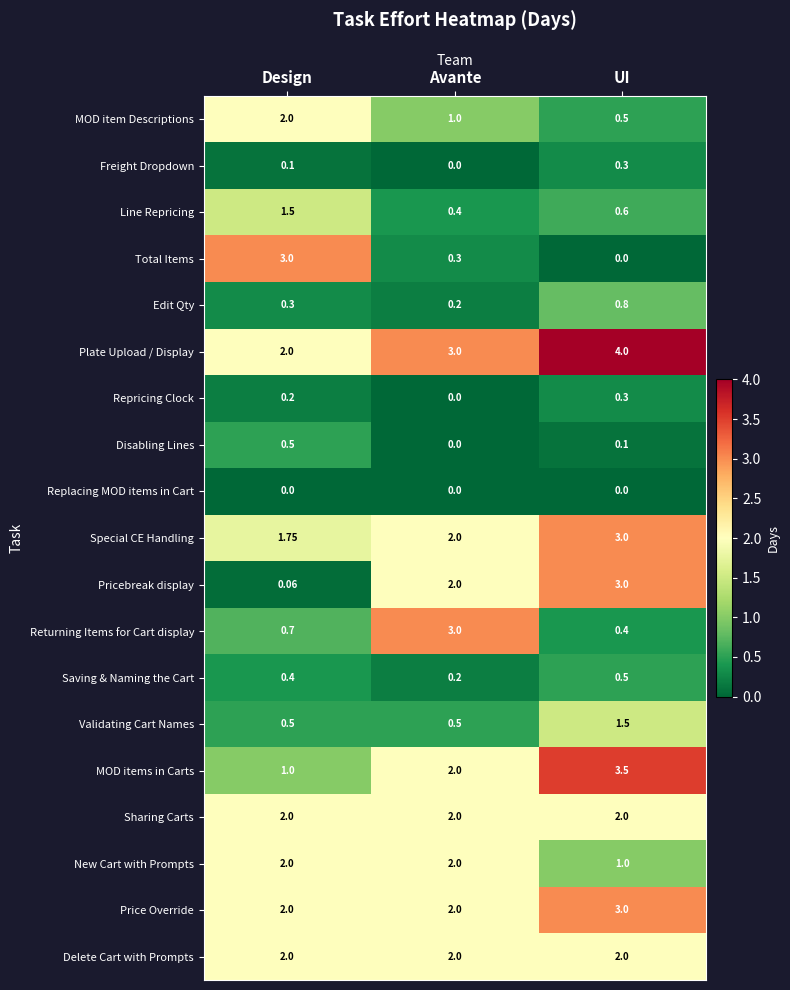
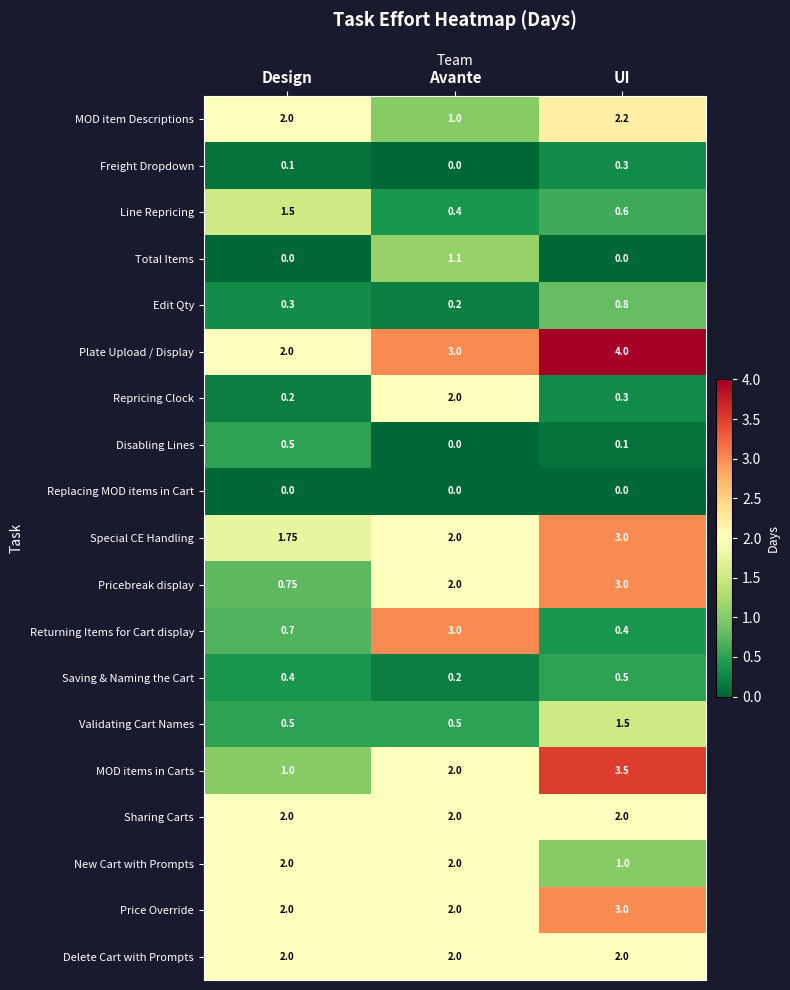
  {
    "MOD item Descriptions": {
      "Design": 2.0,
      "Avante": 1.0,
-     "UI": 0.5
+     "UI": 2.2
    },
    "Freight Dropdown": {
      "Design": 0.1,
      "Avante": 0.0,
      "UI": 0.3
    },
    "Line Repricing": {
      "Design": 1.5,
      "Avante": 0.4,
      "UI": 0.6
    },
    "Total Items": {
-     "Design": 3.0,
-     "Avante": 0.3,
+     "Design": 0.0,
+     "Avante": 1.1,
      "UI": 0.0
    },
    "Edit Qty": {
      "Design": 0.3,
      "Avante": 0.2,
      "UI": 0.8
    },
    "Plate Upload / Display": {
      "Design": 2.0,
      "Avante": 3.0,
      "UI": 4.0
    },
    "Repricing Clock": {
      "Design": 0.2,
-     "Avante": 0.0,
+     "Avante": 2.0,
      "UI": 0.3
    },
    "Disabling Lines": {
      "Design": 0.5,
      "Avante": 0.0,
      "UI": 0.1
    },
    "Replacing MOD items in Cart": {
      "Design": 0.0,
      "Avante": 0.0,
      "UI": 0.0
    },
    "Special CE Handling": {
      "Design": 1.75,
      "Avante": 2.0,
      "UI": 3.0
    },
    "Pricebreak display": {
-     "Design": 0.06,
+     "Design": 0.75,
      "Avante": 2.0,
      "UI": 3.0
    },
    "Returning Items for Cart display": {
      "Design": 0.7,
      "Avante": 3.0,
      "UI": 0.4
    },
    "Saving & Naming the Cart": {
      "Design": 0.4,
      "Avante": 0.2,
      "UI": 0.5
    },
    "Validating Cart Names": {
      "Design": 0.5,
      "Avante": 0.5,
      "UI": 1.5
    },
    "MOD items in Carts": {
      "Design": 1.0,
      "Avante": 2.0,
      "UI": 3.5
    },
    "Sharing Carts": {
      "Design": 2.0,
      "Avante": 2.0,
      "UI": 2.0
    },
    "New Cart with Prompts": {
      "Design": 2.0,
      "Avante": 2.0,
      "UI": 1.0
    },
    "Price Override": {
      "Design": 2.0,
      "Avante": 2.0,
      "UI": 3.0
    },
    "Delete Cart with Prompts": {
      "Design": 2.0,
      "Avante": 2.0,
      "UI": 2.0
    }
  }
